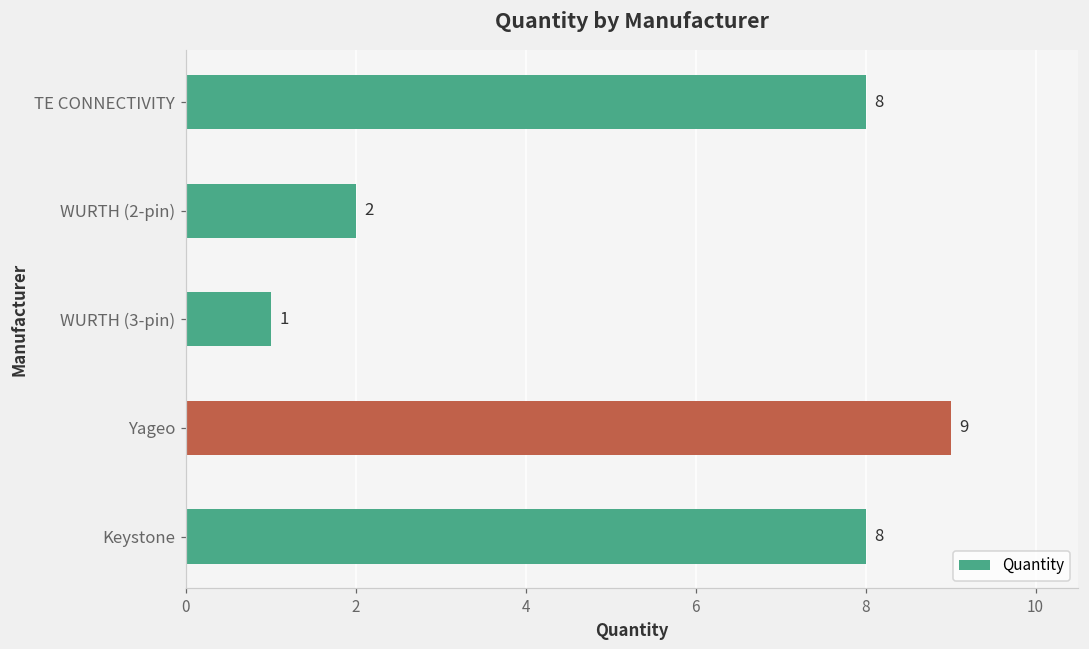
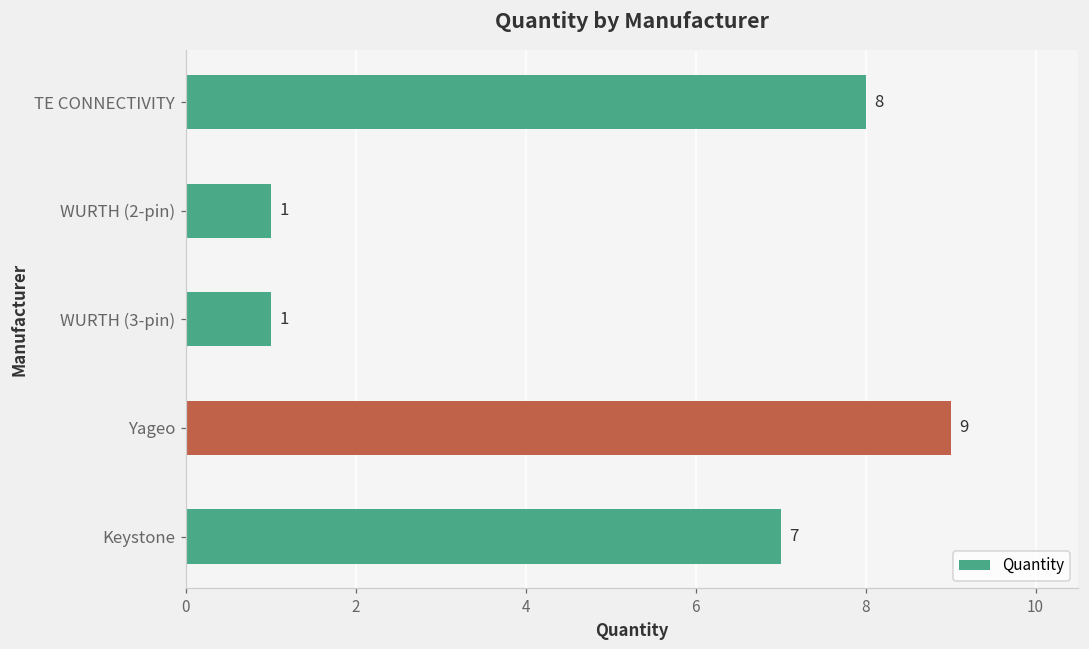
  {
    "TE CONNECTIVITY": 8,
-   "WURTH (2-pin)": 2,
+   "WURTH (2-pin)": 1,
    "WURTH (3-pin)": 1,
    "Yageo": 9,
-   "Keystone": 8
+   "Keystone": 7
  }
